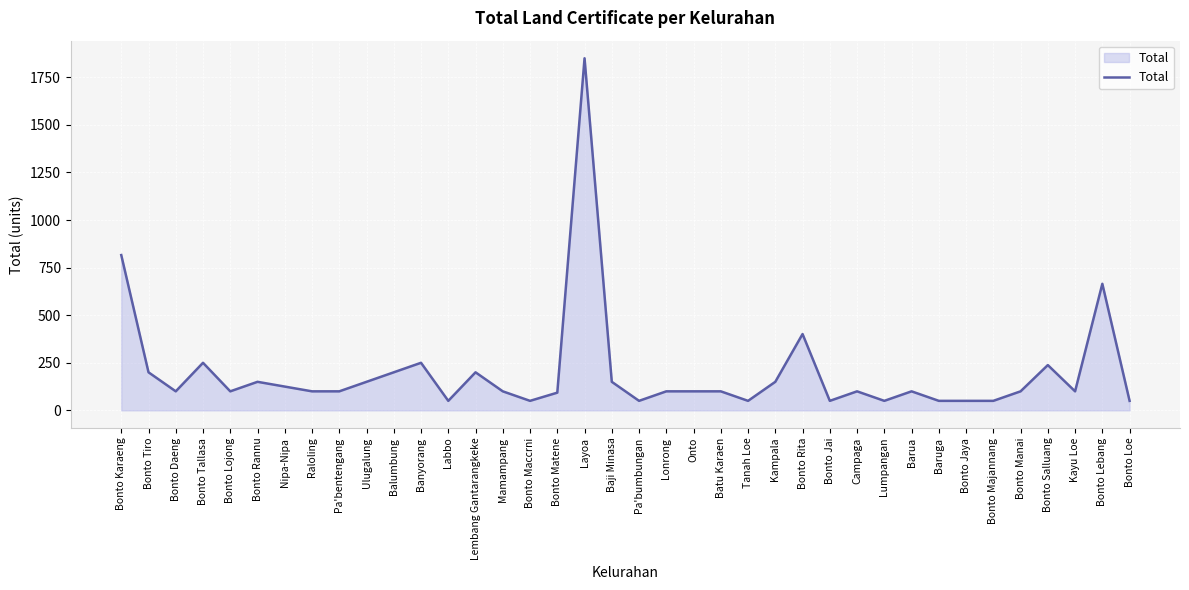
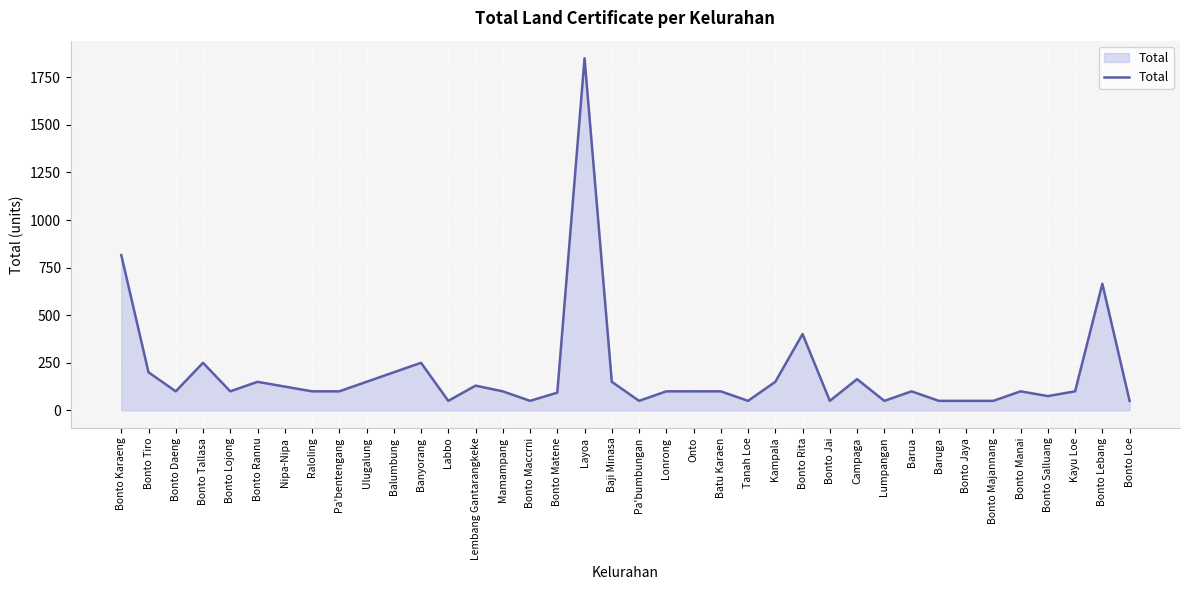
  {
    "Bonto Karaeng": 820,
    "Bonto Tiro": 200,
    "Bonto Daeng": 100,
    "Bonto Tallasa": 250,
    "Bonto Lojong": 100,
    "Bonto Rannu": 150,
    "Nipa-Nipa": 130,
    "Raloling": 100,
    "Pa'bentengang": 100,
    "Ulugalung": 150,
    "Balumbung": 200,
    "Banyorang": 250,
    "Labbo": 50,
-   "Lembang Gantarangkeke": 200,
+   "Lembang Gantarangkeke": 130,
    "Mamampang": 100,
    "Bonto Maccrni": 50,
    "Bonto Matene": 90,
    "Layoa": 1850,
    "Baji Minasa": 150,
    "Pa'bumbungan": 50,
    "Lonrong": 100,
    "Onto": 100,
    "Batu Karaen": 100,
    "Tanah Loe": 50,
    "Kampala": 150,
    "Bonto Rita": 400,
    "Bonto Jai": 50,
-   "Campaga": 100,
+   "Campaga": 160,
    "Lumpangan": 50,
    "Barua": 100,
    "Baruga": 50,
    "Bonto Jaya": 50,
    "Bonto Majannang": 50,
    "Bonto Manai": 100,
-   "Bonto Salluang": 240,
+   "Bonto Salluang": 80,
    "Kayu Loe": 100,
    "Bonto Lebang": 670,
    "Bonto Loe": 50
  }
